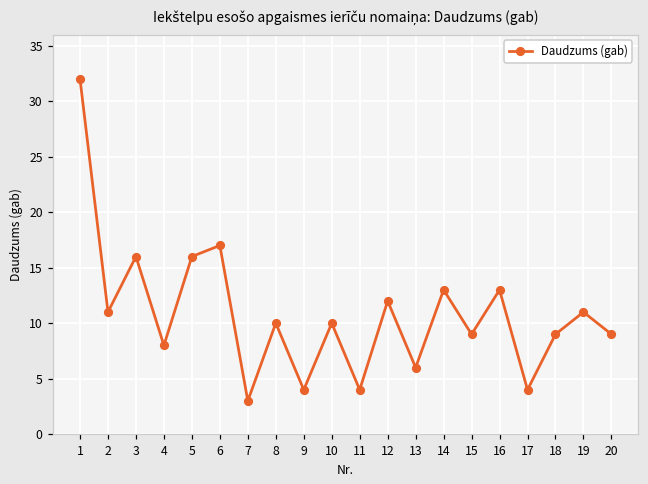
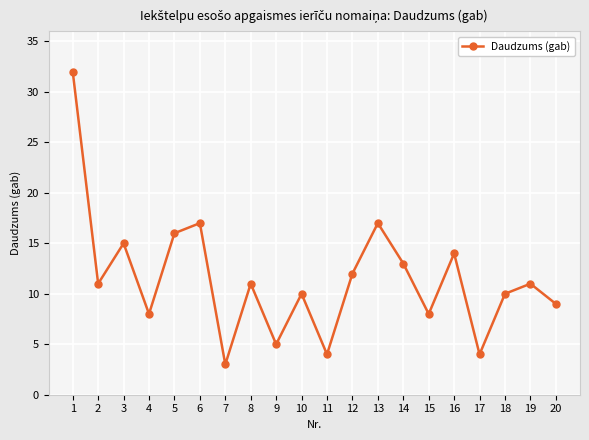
  {
    "1": 32,
    "2": 11,
-   "3": 16,
+   "3": 15,
    "4": 8,
    "5": 16,
    "6": 17,
    "7": 3,
-   "8": 10,
-   "9": 4,
+   "8": 11,
+   "9": 5,
    "10": 10,
    "11": 4,
    "12": 12,
-   "13": 6,
+   "13": 17,
    "14": 13,
-   "15": 9,
-   "16": 13,
+   "15": 8,
+   "16": 14,
    "17": 4,
-   "18": 9,
+   "18": 10,
    "19": 11,
    "20": 9
  }
